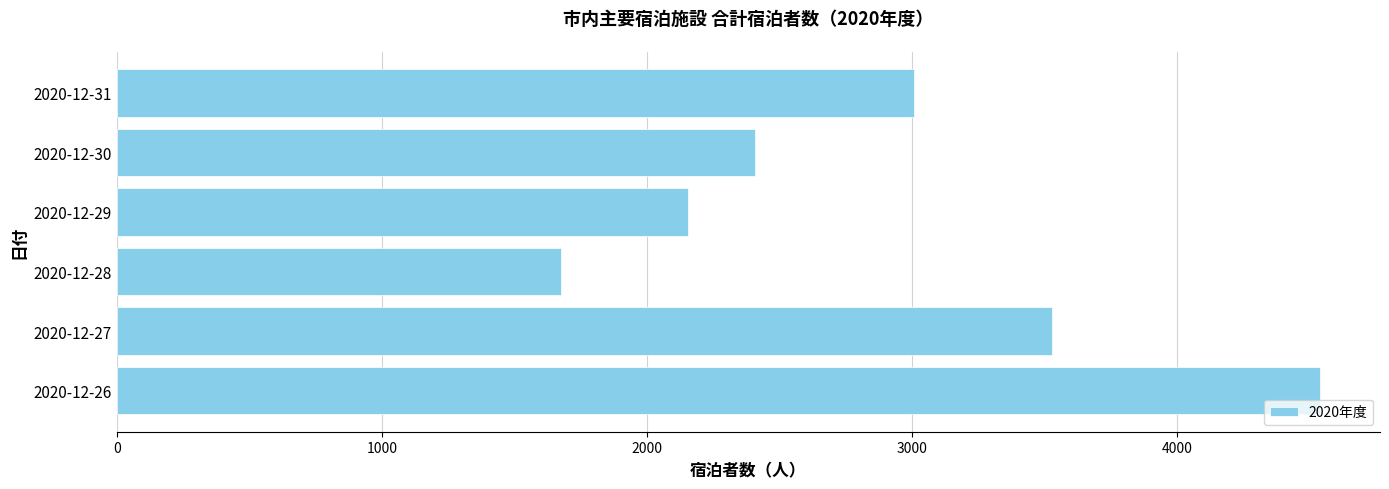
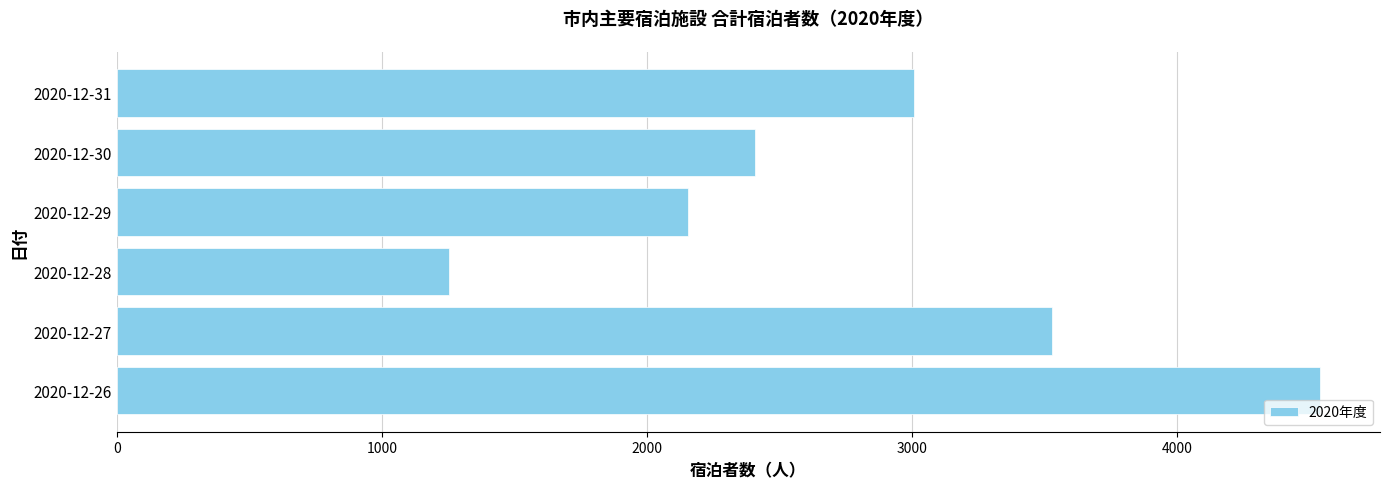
  {
    "2020-12-31": 3010,
    "2020-12-30": 2410,
    "2020-12-29": 2150,
-   "2020-12-28": 1670,
+   "2020-12-28": 1250,
    "2020-12-27": 3530,
    "2020-12-26": 4540
  }
